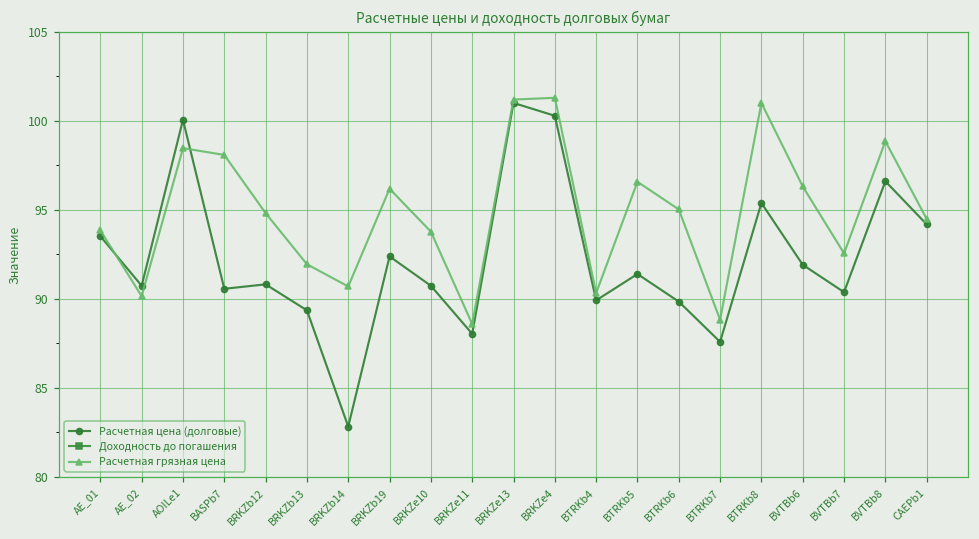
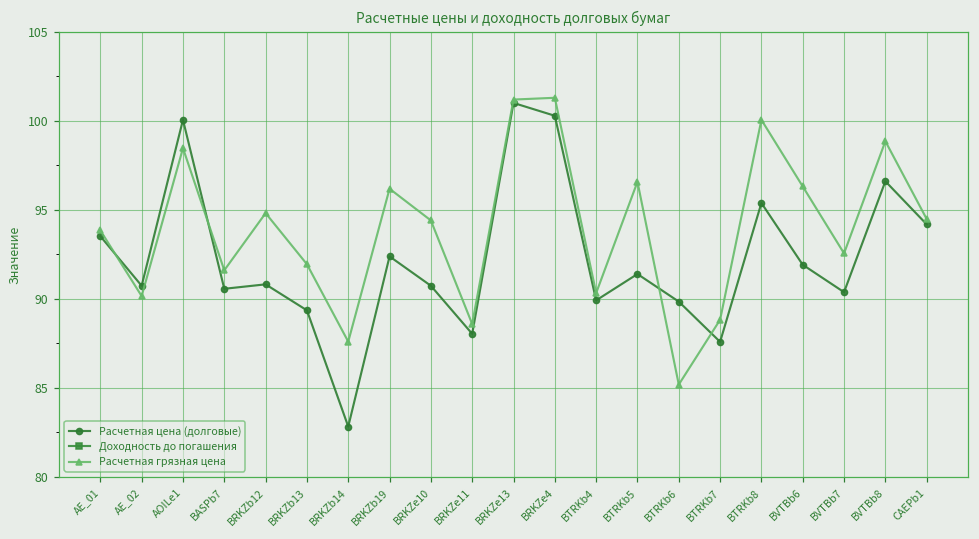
  {
    "Расчетная грязная цена": {
      "AE_01": 93.9,
      "AE_02": 90.2,
      "AOILe1": 98.5,
-     "BASPb7": 98.1,
+     "BASPb7": 91.6,
      "BRKZb12": 94.8,
      "BRKZb13": 92.0,
-     "BRKZb14": 90.7,
+     "BRKZb14": 87.6,
      "BRKZb19": 96.2,
-     "BRKZe10": 93.8,
+     "BRKZe10": 94.4,
      "BRKZe11": 88.6,
      "BRKZe13": 101.2,
      "BRKZe4": 101.3,
      "BTRKb4": 90.3,
      "BTRKb5": 96.6,
-     "BTRKb6": 95.0,
+     "BTRKb6": 85.2,
      "BTRKb7": 88.8,
-     "BTRKb8": 101.0,
+     "BTRKb8": 100.1,
      "BVTBb6": 96.3,
      "BVTBb7": 92.6,
      "BVTBb8": 98.9,
      "CAEPb1": 94.5
    }
  }
